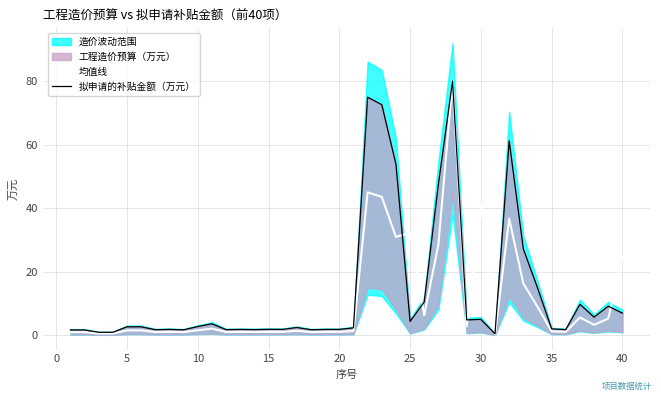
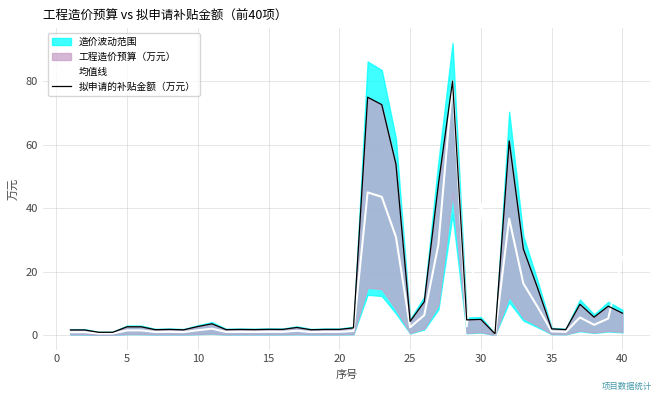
  {
    "均值线": {
      "5": 2,
      "10": 2,
-     "25": 32,
+     "25": 3,
      "30": 42,
      "40": 25
    }
  }
